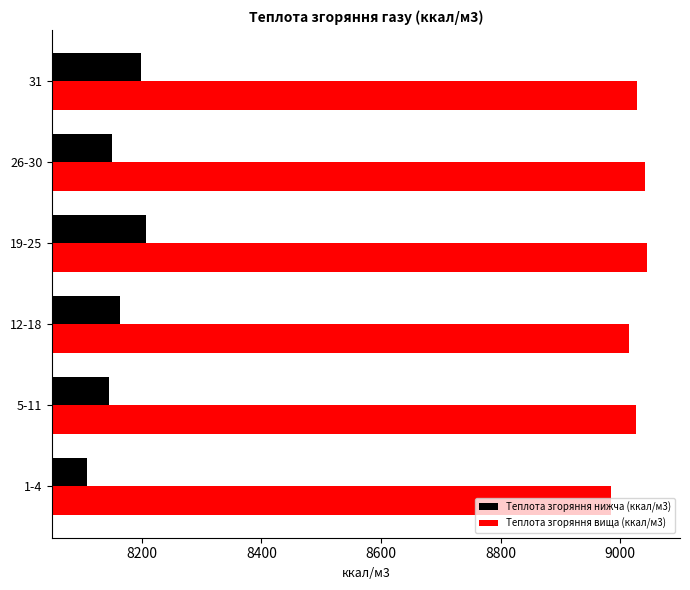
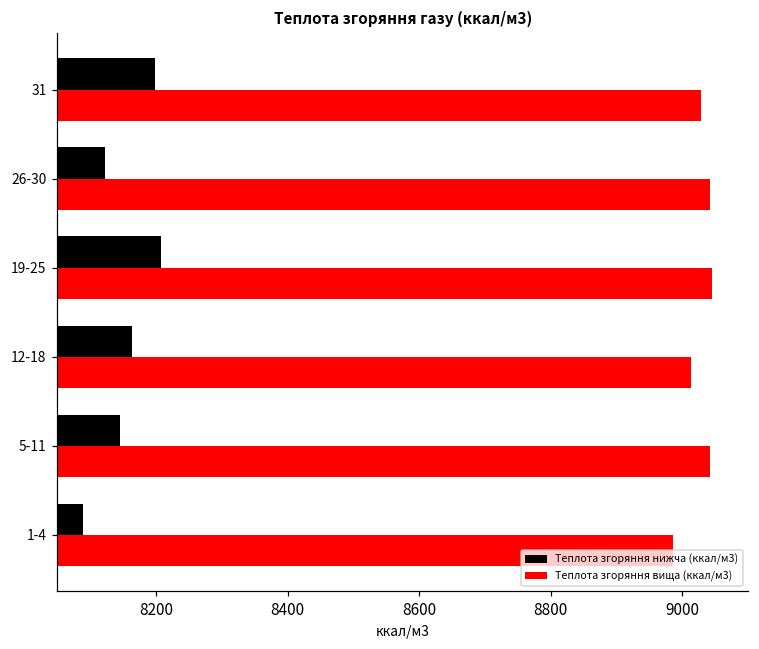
  {
    "Теплота згоряння нижча (ккал/м3)": {
      "31": 8200,
-     "26-30": 8150,
+     "26-30": 8120,
      "19-25": 8210,
      "12-18": 8160,
      "5-11": 8140,
-     "1-4": 8110
+     "1-4": 8090
    },
    "Теплота згоряння вища (ккал/м3)": {
      "31": 9030,
      "26-30": 9040,
      "19-25": 9050,
      "12-18": 9010,
-     "5-11": 9030
+     "5-11": 9040
    }
  }
